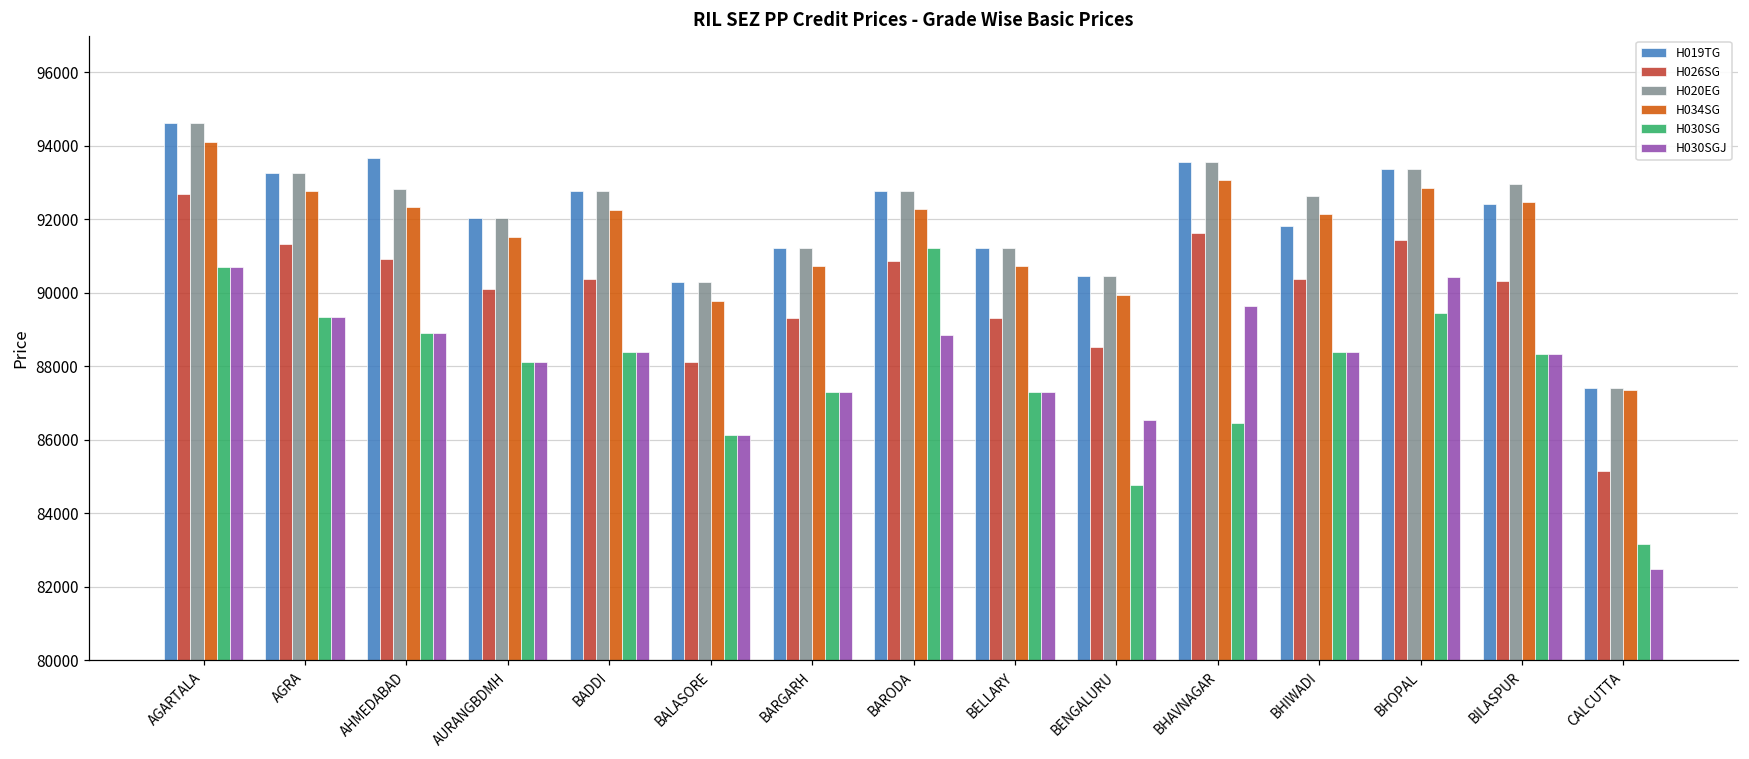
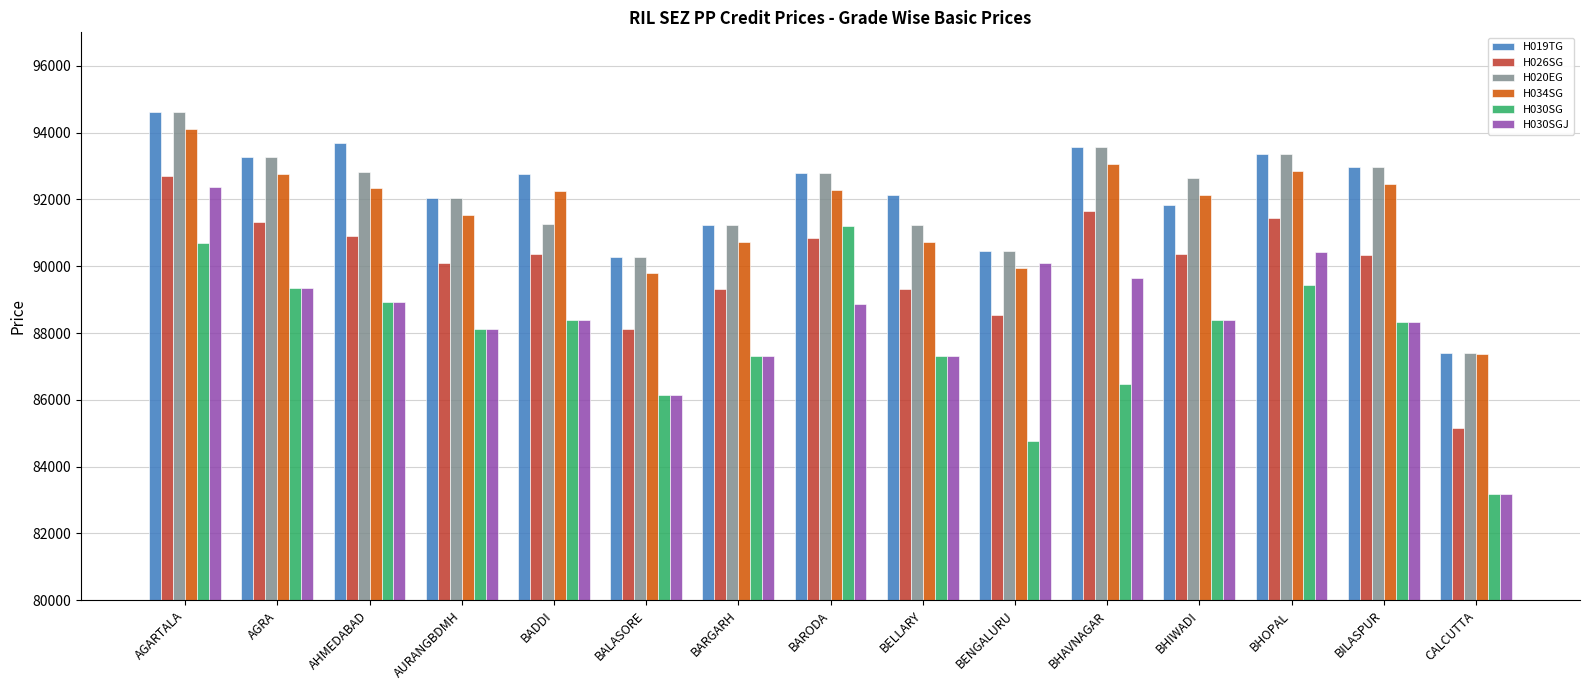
  {
    "H019TG": {
      "AGARTALA": 94600,
      "AGRA": 93300,
      "AHMEDABAD": 93700,
      "AURANGBDMH": 92000,
      "BADDI": 92800,
      "BALASORE": 90300,
      "BARGARH": 91200,
      "BARODA": 92800,
-     "BELLARY": 91200,
+     "BELLARY": 92100,
      "BENGALURU": 90400,
      "BHAVNAGAR": 93600,
      "BHIWADI": 91800,
      "BHOPAL": 93400,
-     "BILASPUR": 92400,
+     "BILASPUR": 93000,
      "CALCUTTA": 87400
    },
    "H020EG": {
      "AGARTALA": 94600,
      "AGRA": 93300,
      "AHMEDABAD": 92800,
      "AURANGBDMH": 92000,
-     "BADDI": 92800,
+     "BADDI": 91300,
      "BALASORE": 90300,
      "BARGARH": 91200,
      "BARODA": 92800,
      "BELLARY": 91200,
      "BENGALURU": 90400,
      "BHAVNAGAR": 93600,
      "BHIWADI": 92600,
      "BHOPAL": 93400,
      "BILASPUR": 93000,
      "CALCUTTA": 87400
    },
    "H030SG": {
      "AGARTALA": 90700,
      "AGRA": 89300,
      "AHMEDABAD": 88900,
      "AURANGBDMH": 88100,
      "BADDI": 88400,
      "BALASORE": 86100,
      "BARGARH": 87300,
      "BARODA": 91200,
      "BELLARY": 87300,
      "BENGALURU": 84800,
      "BHAVNAGAR": 86500,
      "BHIWADI": 88400,
      "BHOPAL": 89400,
      "BILASPUR": 88300,
      "CALCUTTA": 83200
    },
    "H030SGJ": {
-     "AGARTALA": 90700,
+     "AGARTALA": 92400,
      "AGRA": 89300,
      "AHMEDABAD": 88900,
      "AURANGBDMH": 88100,
      "BADDI": 88400,
      "BALASORE": 86100,
      "BARGARH": 87300,
      "BARODA": 88900,
      "BELLARY": 87300,
-     "BENGALURU": 86500,
+     "BENGALURU": 90100,
      "BHAVNAGAR": 89600,
      "BHIWADI": 88400,
      "BHOPAL": 90400,
      "BILASPUR": 88300,
-     "CALCUTTA": 82500
+     "CALCUTTA": 83200
    }
  }
